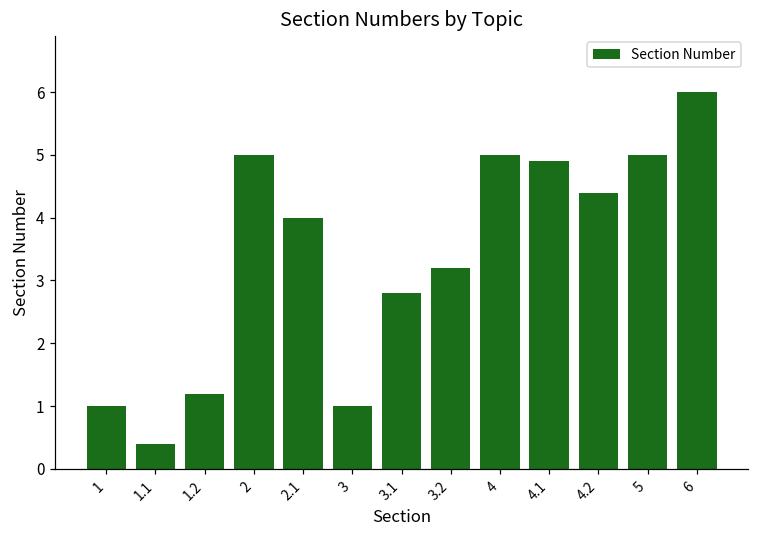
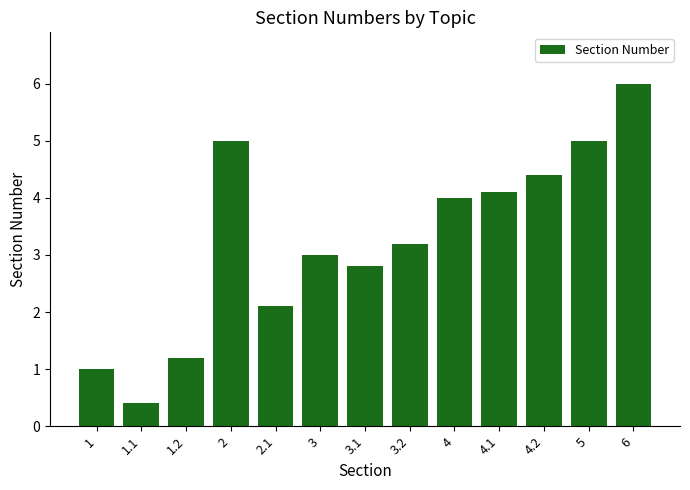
  {
    "1": 1.0,
    "1.1": 0.4,
    "1.2": 1.2,
    "2": 5.0,
-   "2.1": 4.0,
-   "3": 1,
+   "2.1": 2.1,
+   "3": 3,
    "3.1": 2.8,
    "3.2": 3.2,
-   "4": 5,
-   "4.1": 4.9,
+   "4": 4,
+   "4.1": 4.1,
    "4.2": 4.4,
    "5": 5.0,
    "6": 6.0
  }
